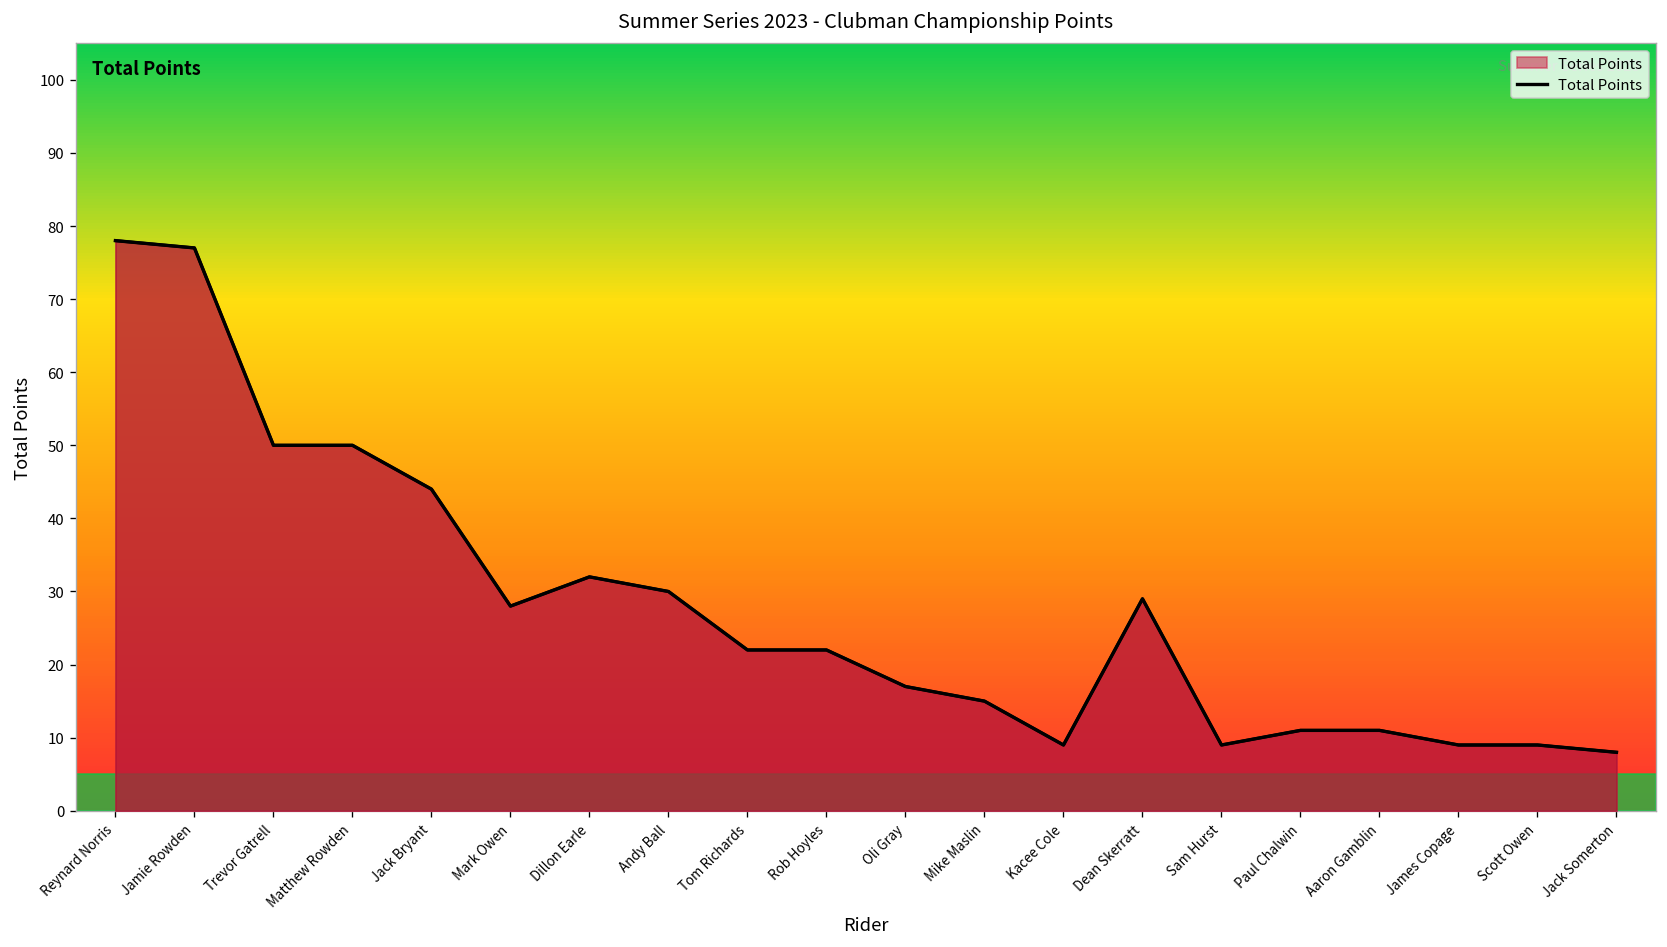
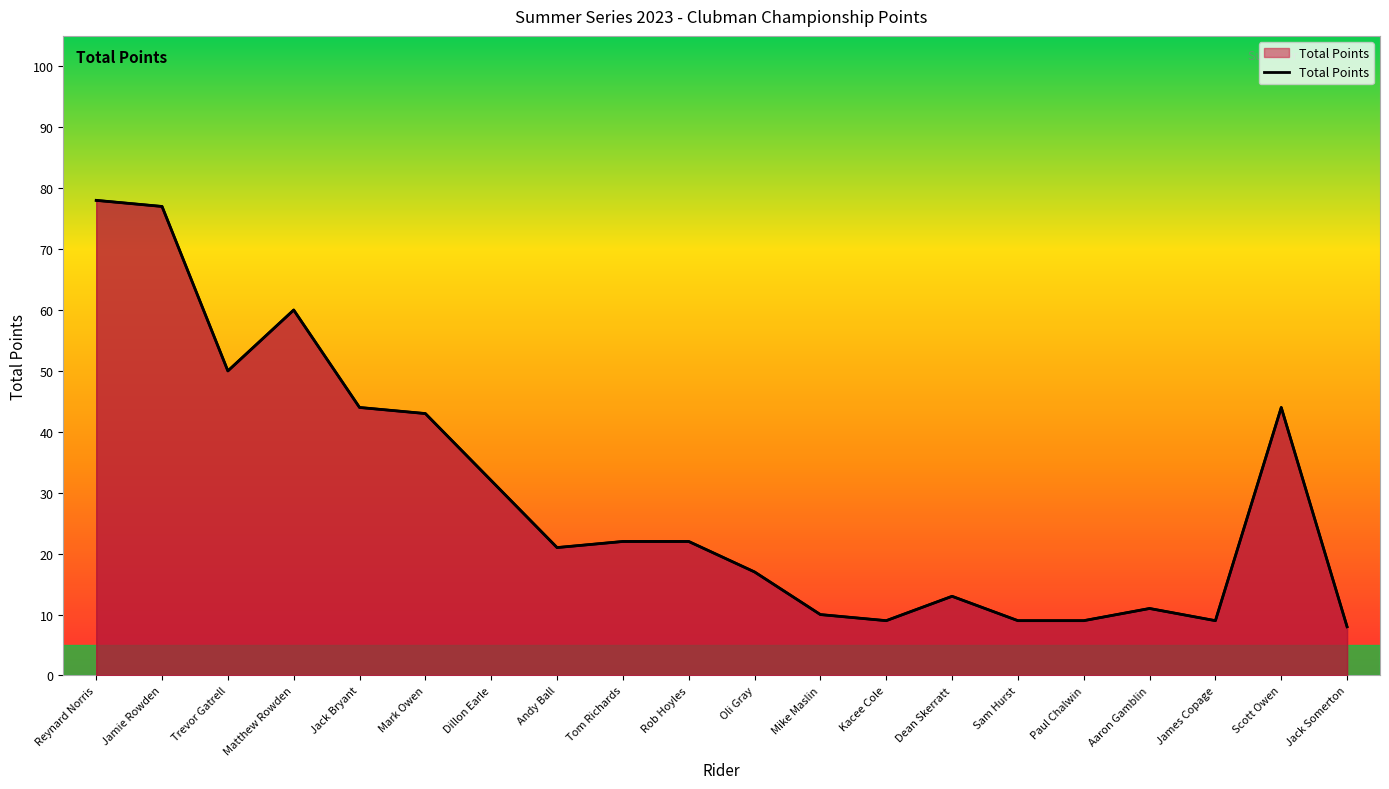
  {
    "Reynard Norris": 78,
    "Jamie Rowden": 77,
    "Trevor Gatrell": 50,
-   "Matthew Rowden": 50,
+   "Matthew Rowden": 60,
    "Jack Bryant": 44,
-   "Mark Owen": 28,
+   "Mark Owen": 43,
    "Dillon Earle": 32,
-   "Andy Ball": 30,
+   "Andy Ball": 21,
    "Tom Richards": 22,
    "Rob Hoyles": 22,
    "Oli Gray": 17,
-   "Mike Maslin": 15,
+   "Mike Maslin": 10,
    "Kacee Cole": 9,
-   "Dean Skerratt": 29,
+   "Dean Skerratt": 13,
    "Sam Hurst": 9,
-   "Paul Chalwin": 11,
+   "Paul Chalwin": 9,
    "Aaron Gamblin": 11,
    "James Copage": 9,
-   "Scott Owen": 9,
+   "Scott Owen": 44,
    "Jack Somerton": 8
  }
